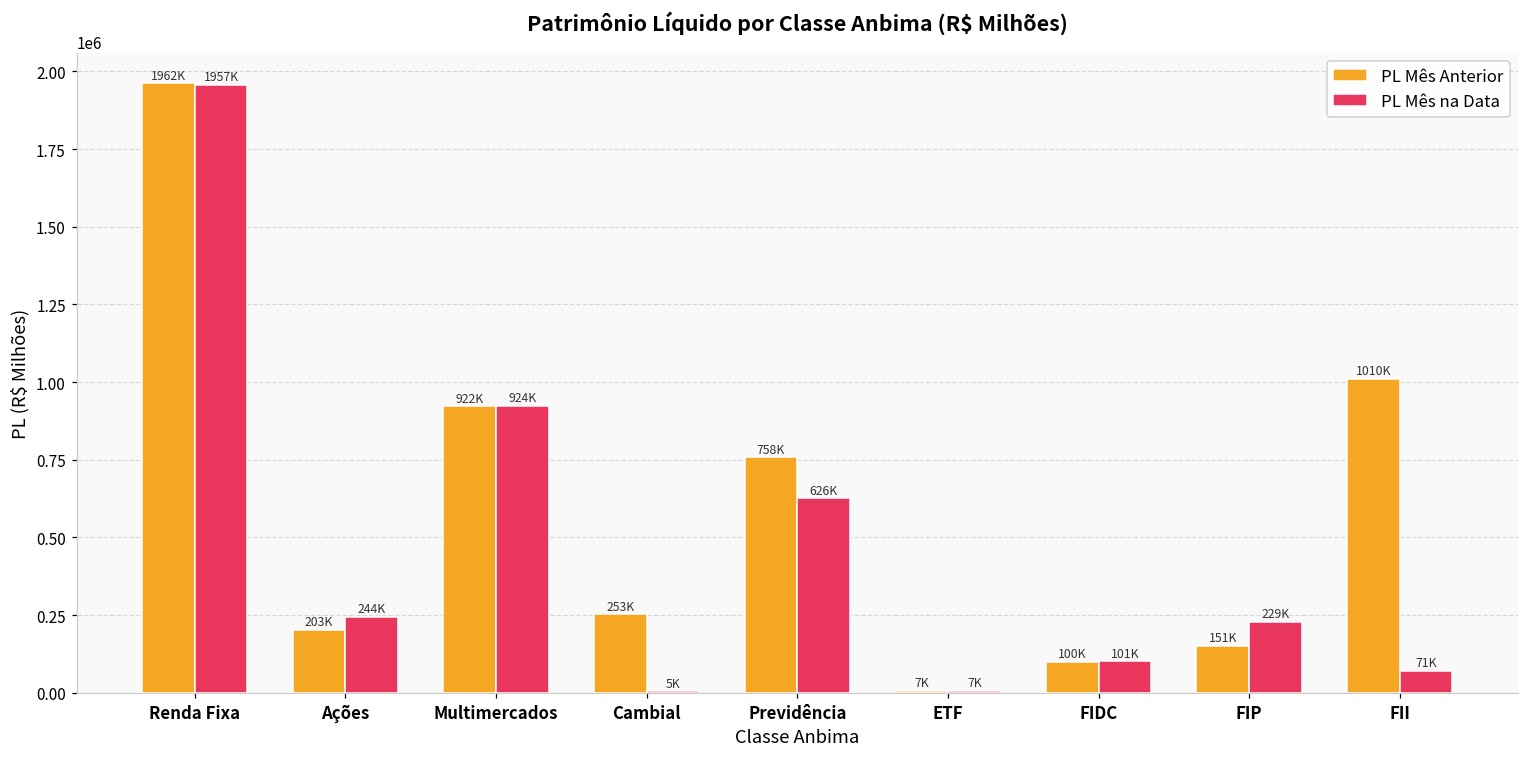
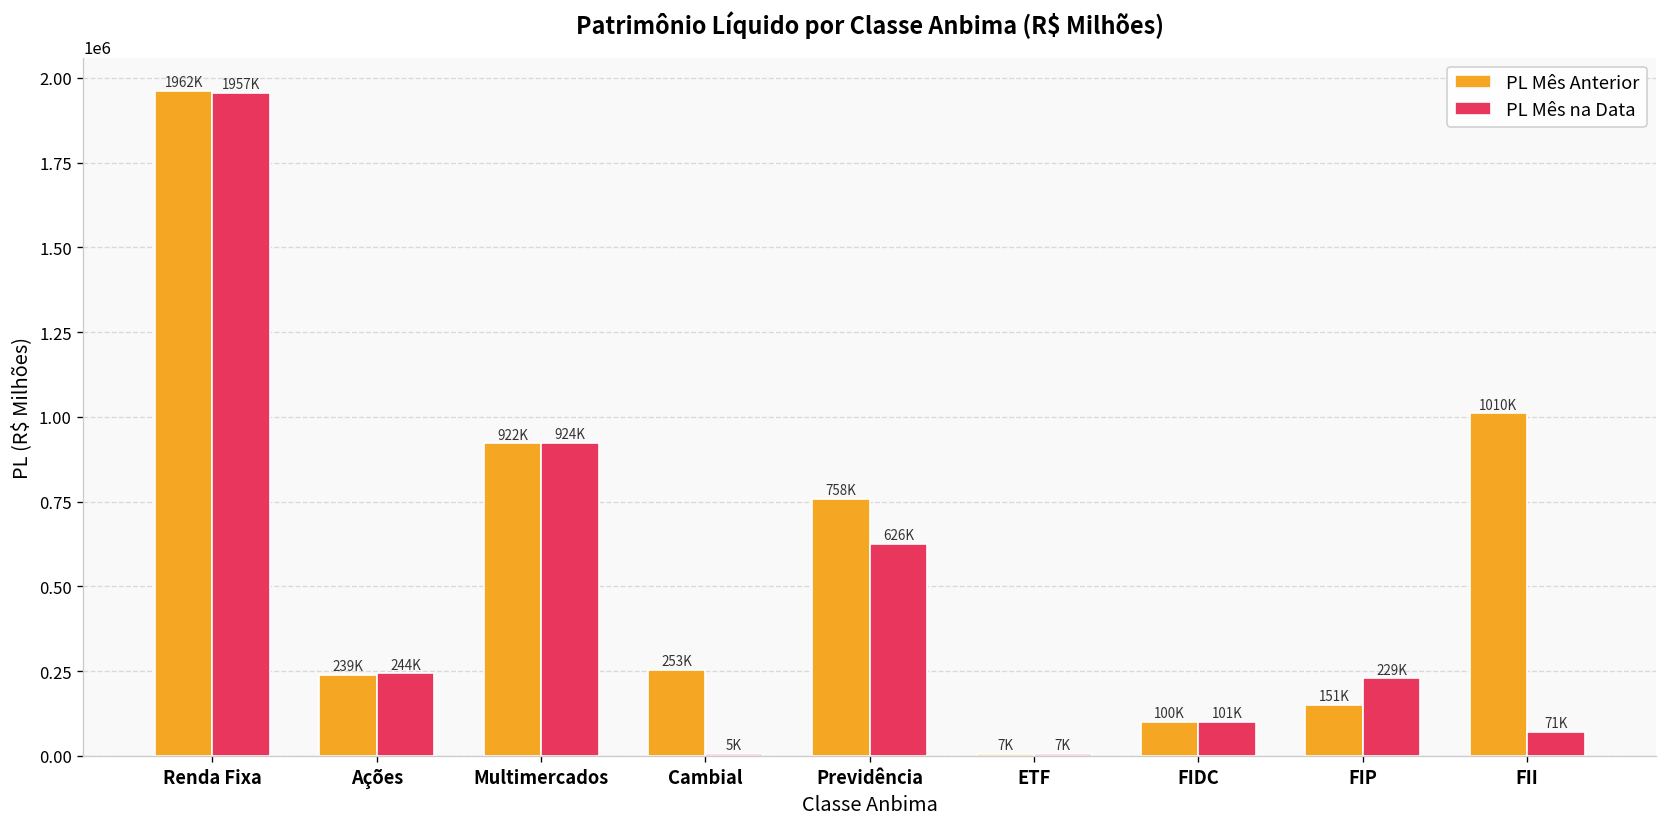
  {
    "PL Mês Anterior": {
      "Renda Fixa": "1962K",
-     "Ações": "203K",
+     "Ações": "239K",
      "Multimercados": "922K",
      "Cambial": "253K",
      "Previdência": "758K",
      "ETF": "7K",
      "FIDC": "100K",
      "FIP": "151K",
      "FII": "1010K"
    },
    "PL Mês na Data": {
      "Renda Fixa": "1957K",
      "Ações": "244K",
      "Multimercados": "924K",
      "Cambial": "5K",
      "Previdência": "626K",
      "ETF": "7K",
      "FIDC": "101K",
      "FIP": "229K",
      "FII": "71K"
    }
  }
